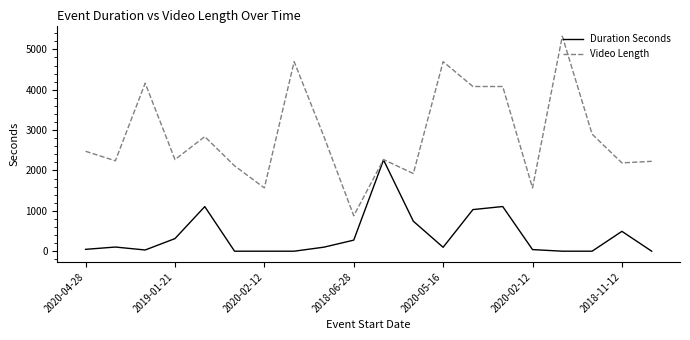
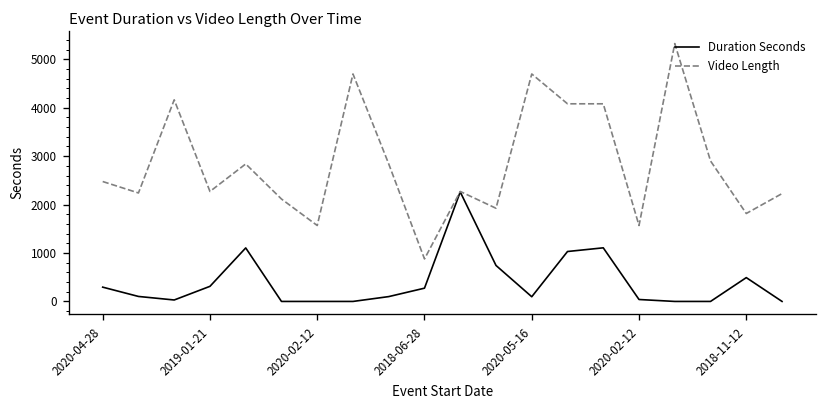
  {
    "Duration Seconds": {
-     "2020-04-28": 0,
+     "2020-04-28": 300,
      "2018-06-28": 300,
      "2018-11-12": 500
    },
    "Video Length": {
      "2020-04-28": 2500,
      "2018-06-28": 900,
-     "2018-11-12": 2200
+     "2018-11-12": 1800
    }
  }
